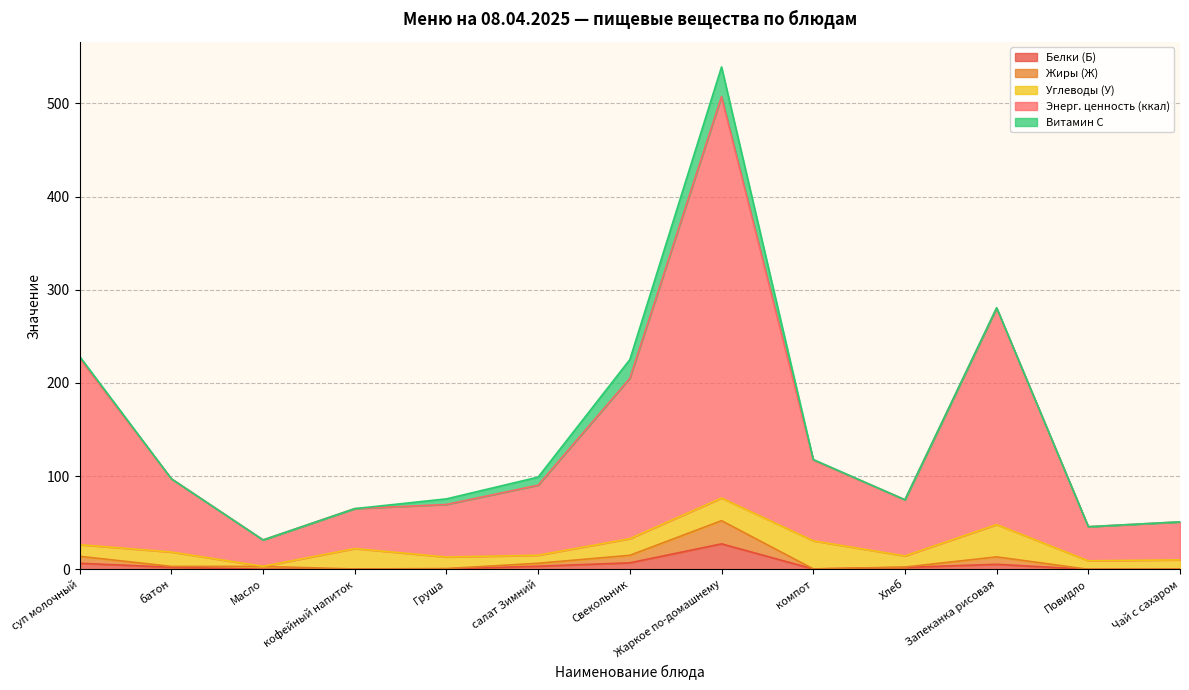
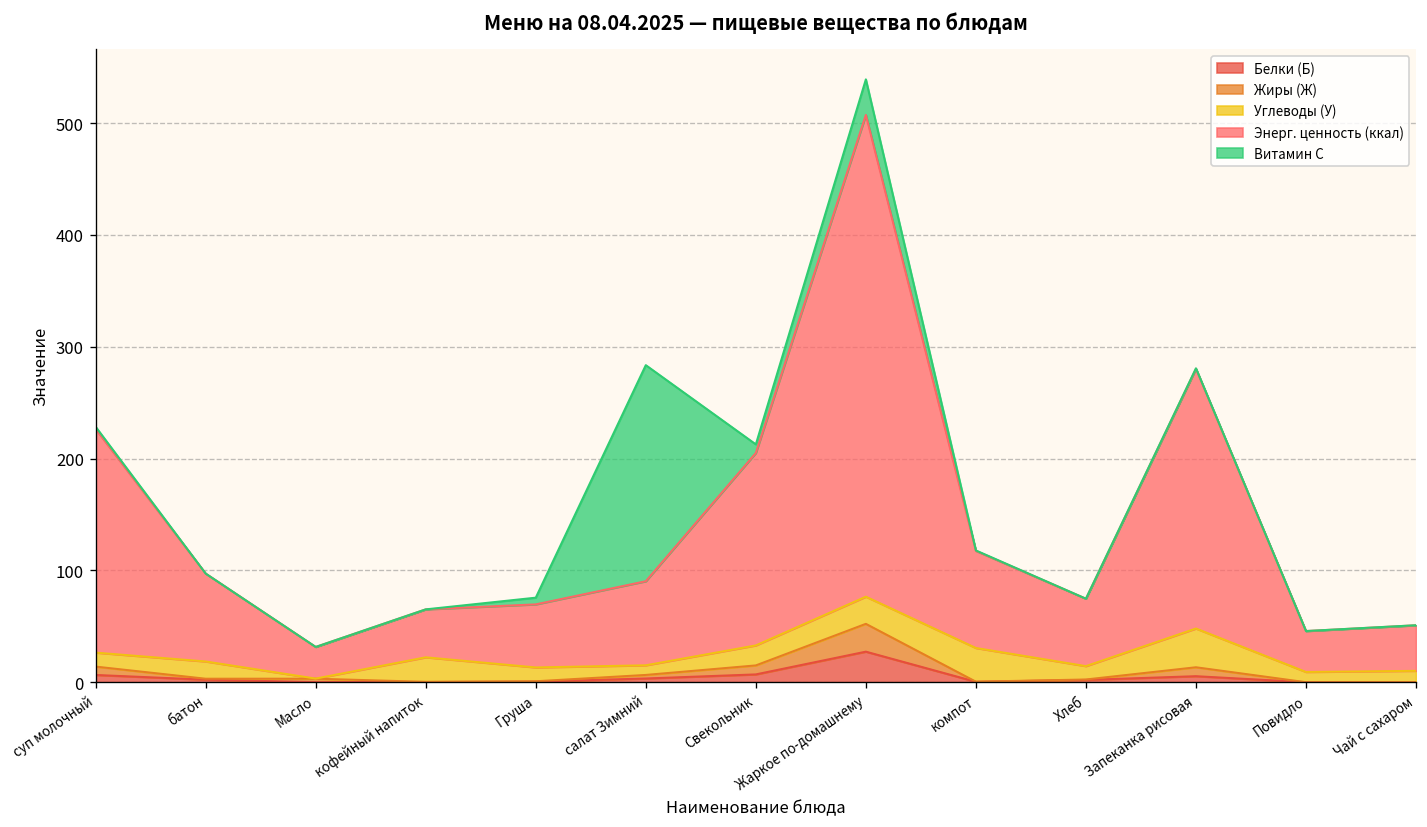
  {
    "Углеводы (У)": {
      "суп молочный": 10,
      "батон": 20,
      "кофейный напиток": 20,
      "Груша": 10,
      "салат Зимний": 10,
      "Свекольник": 20,
      "Жаркое по-домашнему": 20,
      "компот": 30,
      "Хлеб": 10,
      "Запеканка рисовая": 30,
      "Повидло": 10,
      "Чай с сахаром": 10
    },
    "Витамин С": {
      "Груша": 10,
-     "салат Зимний": 10,
-     "Свекольник": 20,
+     "салат Зимний": 190,
+     "Свекольник": 10,
      "Жаркое по-домашнему": 30
    }
  }
